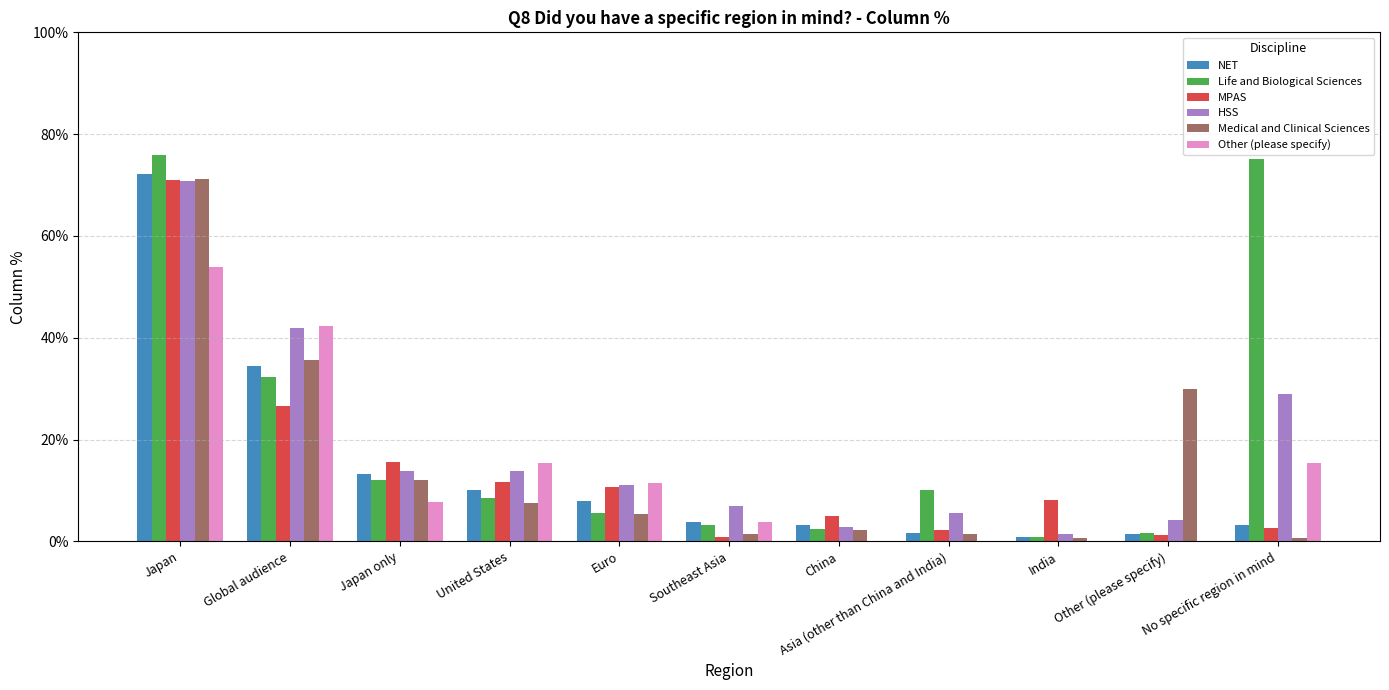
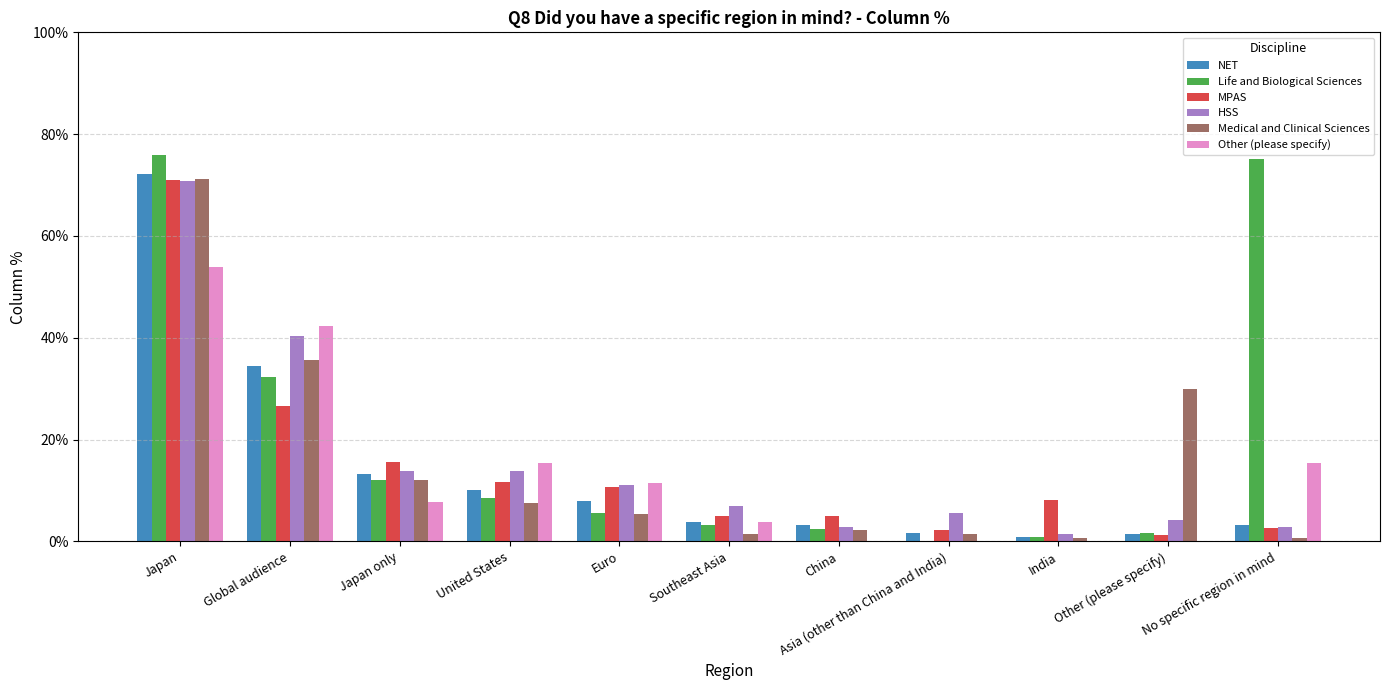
  {
    "NET": {
      "Japan": "72%",
      "Global audience": "34%",
      "Japan only": "13%",
      "United States": "10%",
      "Euro": "8%",
      "Southeast Asia": "4%",
      "China": "3%",
      "Asia (other than China and India)": "2%",
      "India": "1%",
      "Other (please specify)": "1%",
      "No specific region in mind": "3%"
    },
    "Life and Biological Sciences": {
      "Japan": "76%",
      "Global audience": "32%",
      "Japan only": "12%",
      "United States": "8%",
      "Euro": "6%",
      "Southeast Asia": "3%",
      "China": "2%",
-     "Asia (other than China and India)": "10%",
+     "Asia (other than China and India)": "0%",
      "India": "1%",
      "Other (please specify)": "2%",
      "No specific region in mind": "75%"
    },
    "MPAS": {
      "Japan": "71%",
      "Global audience": "27%",
      "Japan only": "16%",
      "United States": "12%",
      "Euro": "11%",
-     "Southeast Asia": "1%",
+     "Southeast Asia": "5%",
      "China": "5%",
      "Asia (other than China and India)": "2%",
      "India": "8%",
      "Other (please specify)": "1%",
      "No specific region in mind": "3%"
    },
    "HSS": {
      "Japan": "71%",
-     "Global audience": "42%",
+     "Global audience": "40%",
      "Japan only": "14%",
      "United States": "14%",
      "Euro": "11%",
      "Southeast Asia": "7%",
      "China": "3%",
      "Asia (other than China and India)": "6%",
      "India": "1%",
      "Other (please specify)": "4%",
-     "No specific region in mind": "29%"
+     "No specific region in mind": "3%"
    },
    "Medical and Clinical Sciences": {
      "Japan": "71%",
      "Global audience": "36%",
      "Japan only": "12%",
      "United States": "8%",
      "Euro": "5%",
      "Southeast Asia": "2%",
      "China": "2%",
      "Asia (other than China and India)": "2%",
      "India": "1%",
      "Other (please specify)": "30%",
      "No specific region in mind": "1%"
    },
    "Other (please specify)": {
      "Japan": "54%",
      "Global audience": "42%",
      "Japan only": "8%",
      "United States": "15%",
      "Euro": "12%",
      "Southeast Asia": "4%",
      "China": "0%",
      "Asia (other than China and India)": "0%",
      "India": "0%",
      "Other (please specify)": "0%",
      "No specific region in mind": "15%"
    }
  }
